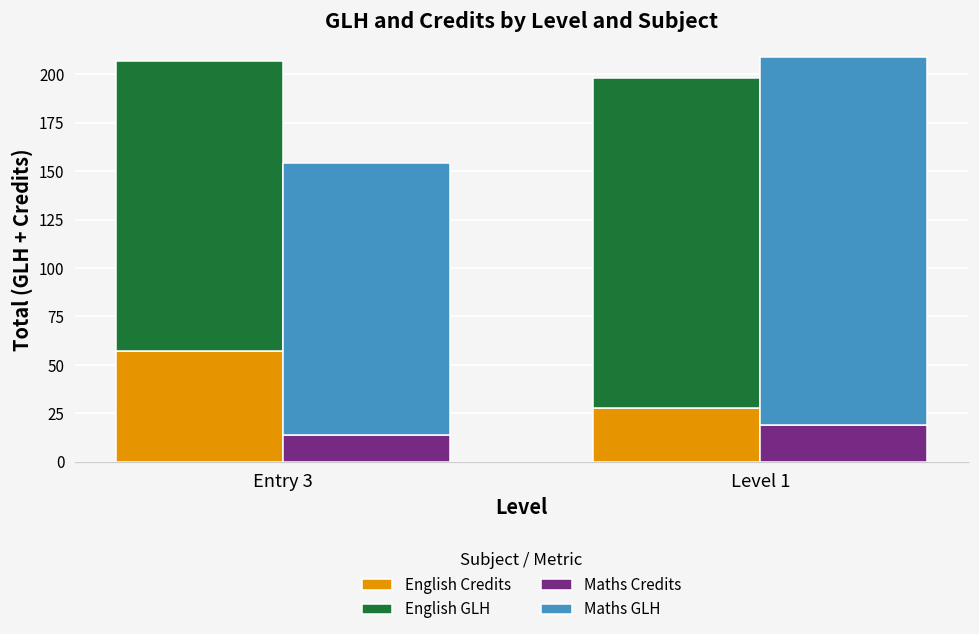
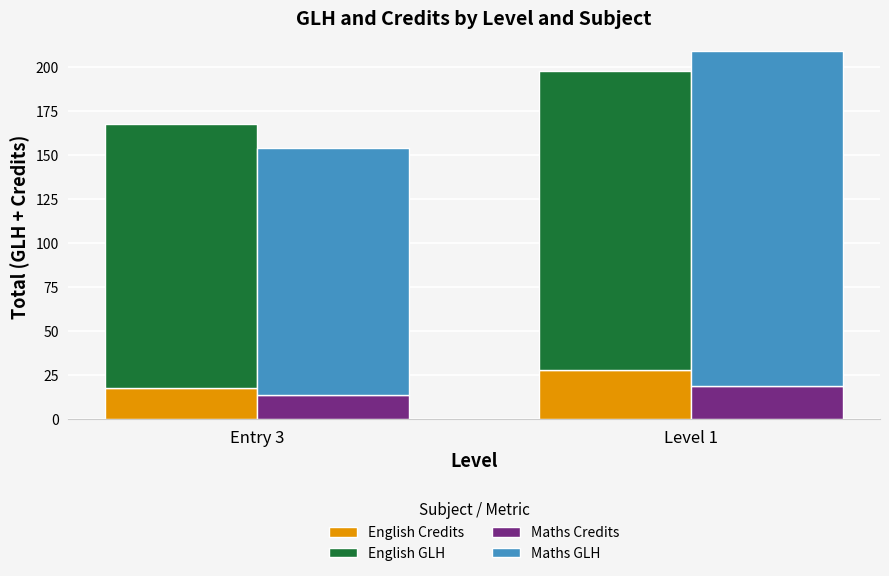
  {
    "English Credits": {
-     "Entry 3": 57,
+     "Entry 3": 18,
      "Level 1": 28
    },
    "English GLH": {
      "Entry 3": 150,
      "Level 1": 170
    },
    "Maths Credits": {
      "Entry 3": 14,
      "Level 1": 19
    },
    "Maths GLH": {
      "Entry 3": 140,
      "Level 1": 190
    }
  }
